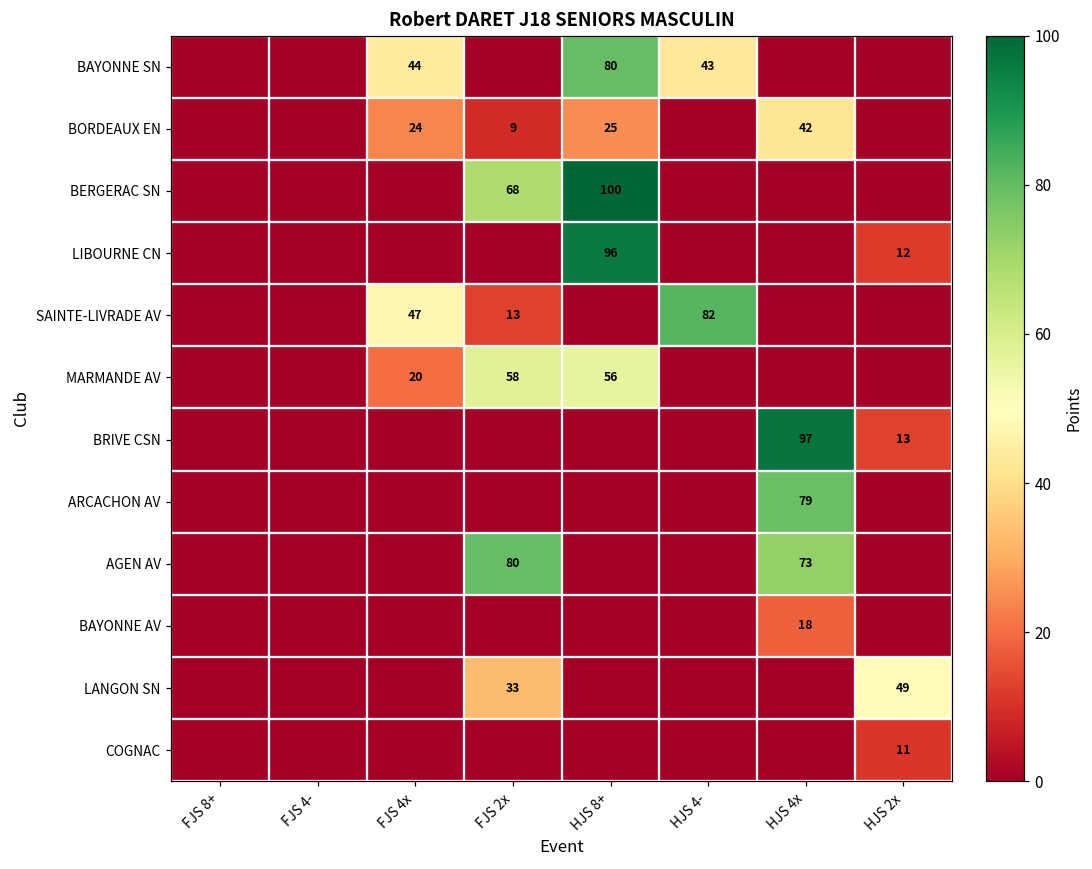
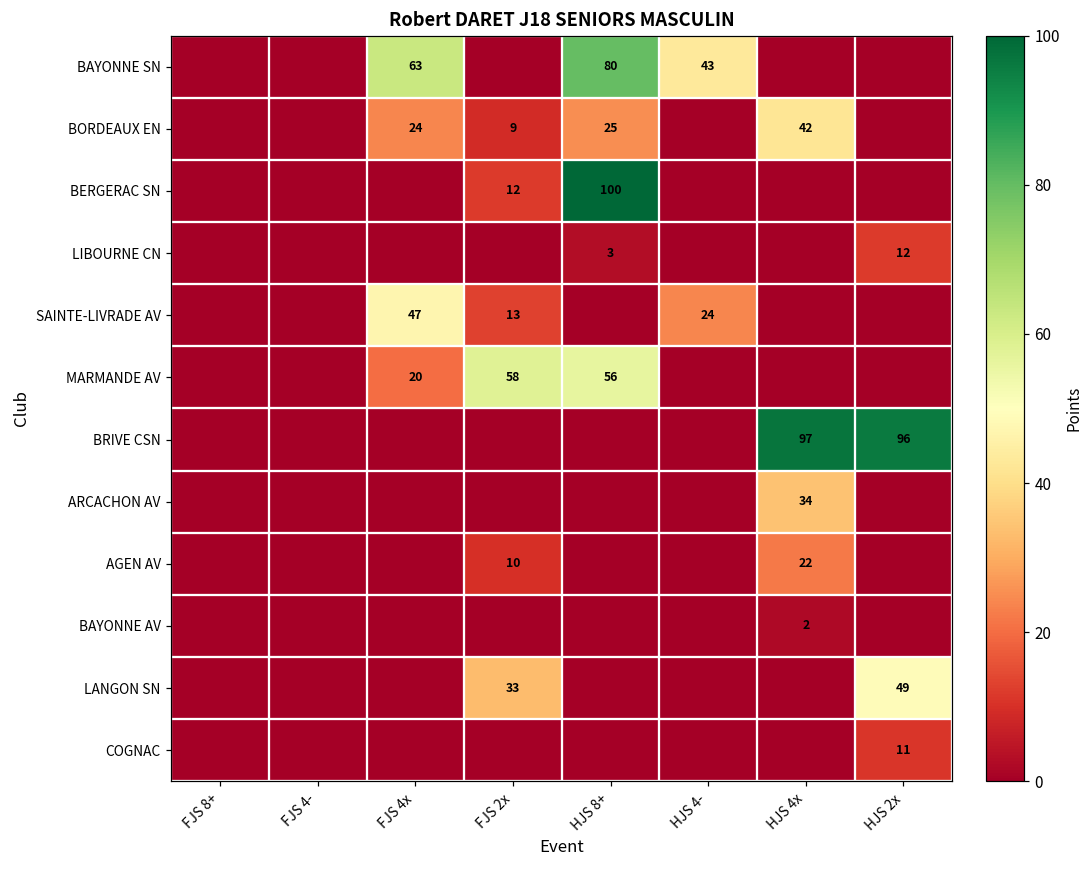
  {
    "BAYONNE SN": {
-     "FJS 4x": 44,
+     "FJS 4x": 63,
      "HJS 8+": 80,
      "HJS 4-": 43
    },
    "BORDEAUX EN": {
      "FJS 4x": 24,
      "FJS 2x": 9,
      "HJS 8+": 25,
      "HJS 4x": 42
    },
    "BERGERAC SN": {
-     "FJS 2x": 68,
+     "FJS 2x": 12,
      "HJS 8+": 100
    },
    "LIBOURNE CN": {
-     "HJS 8+": 96,
+     "HJS 8+": 3,
      "HJS 2x": 12
    },
    "SAINTE-LIVRADE AV": {
      "FJS 4x": 47,
      "FJS 2x": 13,
-     "HJS 4-": 82
+     "HJS 4-": 24
    },
    "MARMANDE AV": {
      "FJS 4x": 20,
      "FJS 2x": 58,
      "HJS 8+": 56
    },
    "BRIVE CSN": {
      "HJS 4x": 97,
-     "HJS 2x": 13
+     "HJS 2x": 96
    },
    "ARCACHON AV": {
-     "HJS 4x": 79
+     "HJS 4x": 34
    },
    "AGEN AV": {
-     "FJS 2x": 80,
-     "HJS 4x": 73
+     "FJS 2x": 10,
+     "HJS 4x": 22
    },
    "BAYONNE AV": {
-     "HJS 4x": 18
+     "HJS 4x": 2
    },
    "LANGON SN": {
      "FJS 2x": 33,
      "HJS 2x": 49
    },
    "COGNAC": {
      "HJS 2x": 11
    }
  }
